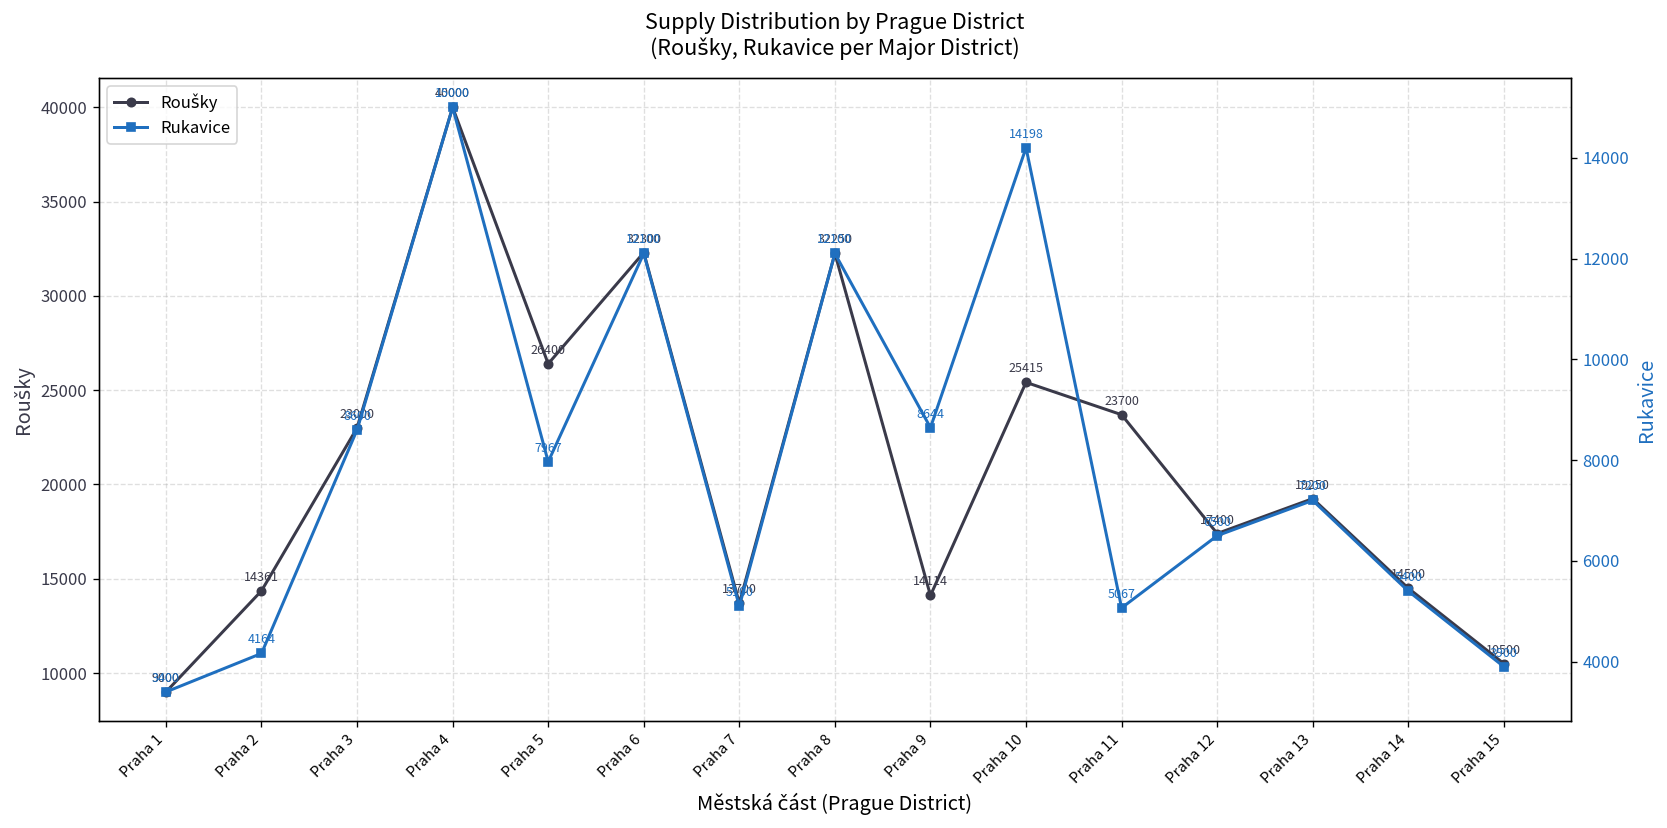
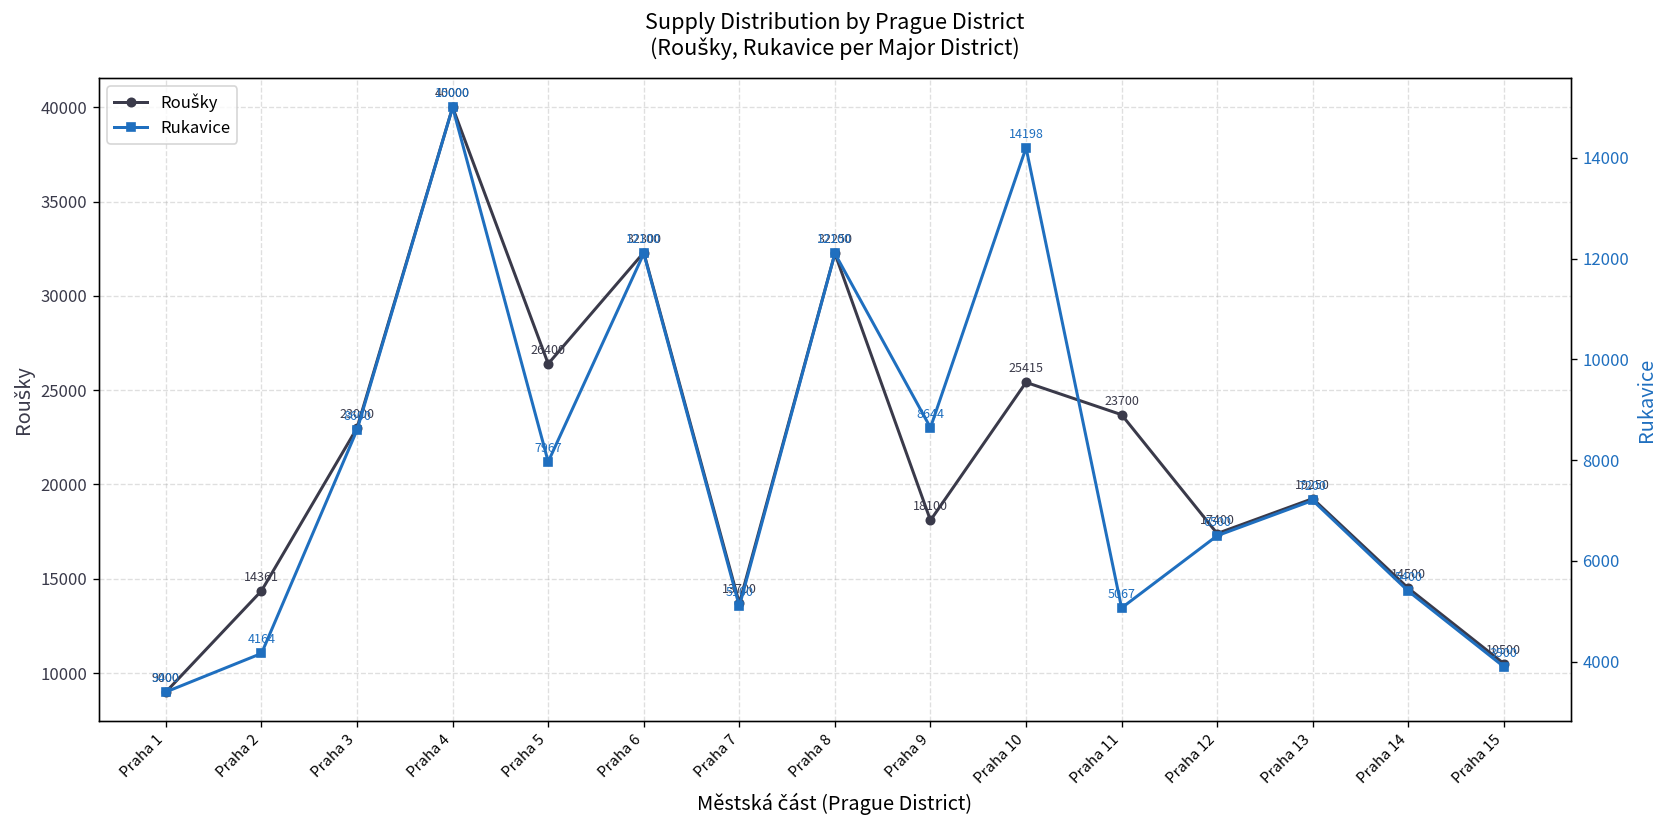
  {
    "Roušky": {
      "Praha 2": 14361,
      "Praha 5": 26400,
-     "Praha 9": 14114,
+     "Praha 9": 18100,
      "Praha 10": 25415,
      "Praha 11": 23700
    },
    "Rukavice": {
      "Praha 2": 4164,
      "Praha 5": 7967,
      "Praha 9": 8644,
      "Praha 10": 14198,
      "Praha 11": 5067
    }
  }
